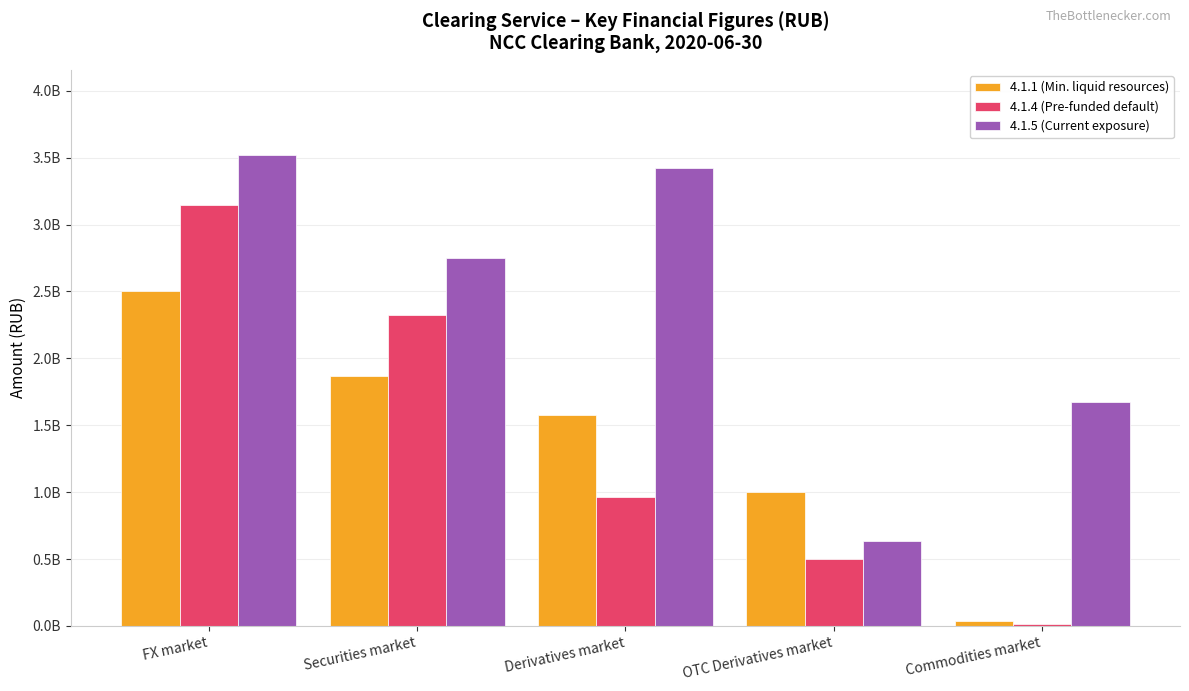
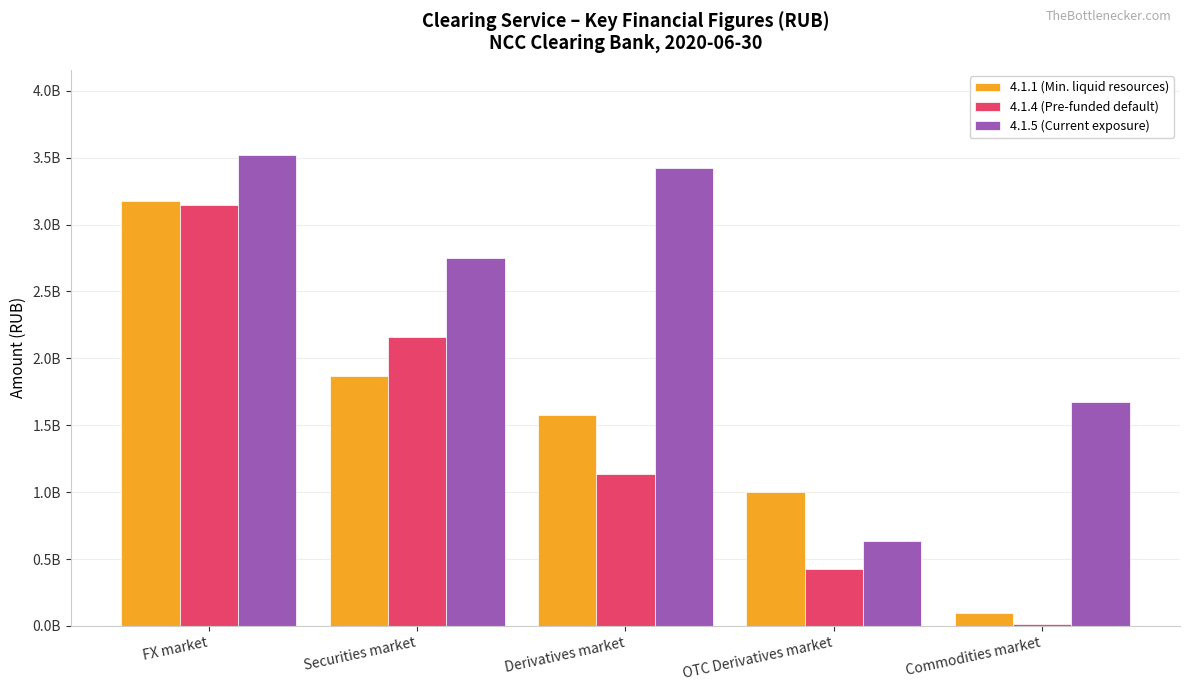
  {
    "4.1.1 (Min. liquid resources)": {
-     "FX market": 2500000000,
+     "FX market": 3170000000,
      "Securities market": 1870000000,
      "Derivatives market": 1570000000,
      "OTC Derivatives market": 1000000000,
-     "Commodities market": 40000000
+     "Commodities market": 100000000
    },
    "4.1.4 (Pre-funded default)": {
      "FX market": 3140000000,
-     "Securities market": 2330000000,
-     "Derivatives market": 960000000,
-     "OTC Derivatives market": 500000000
+     "Securities market": 2160000000,
+     "Derivatives market": 1130000000,
+     "OTC Derivatives market": 420000000
    },
    "4.1.5 (Current exposure)": {
      "FX market": 3520000000,
      "Securities market": 2750000000,
      "Derivatives market": 3420000000,
      "OTC Derivatives market": 640000000,
      "Commodities market": 1670000000
    }
  }
